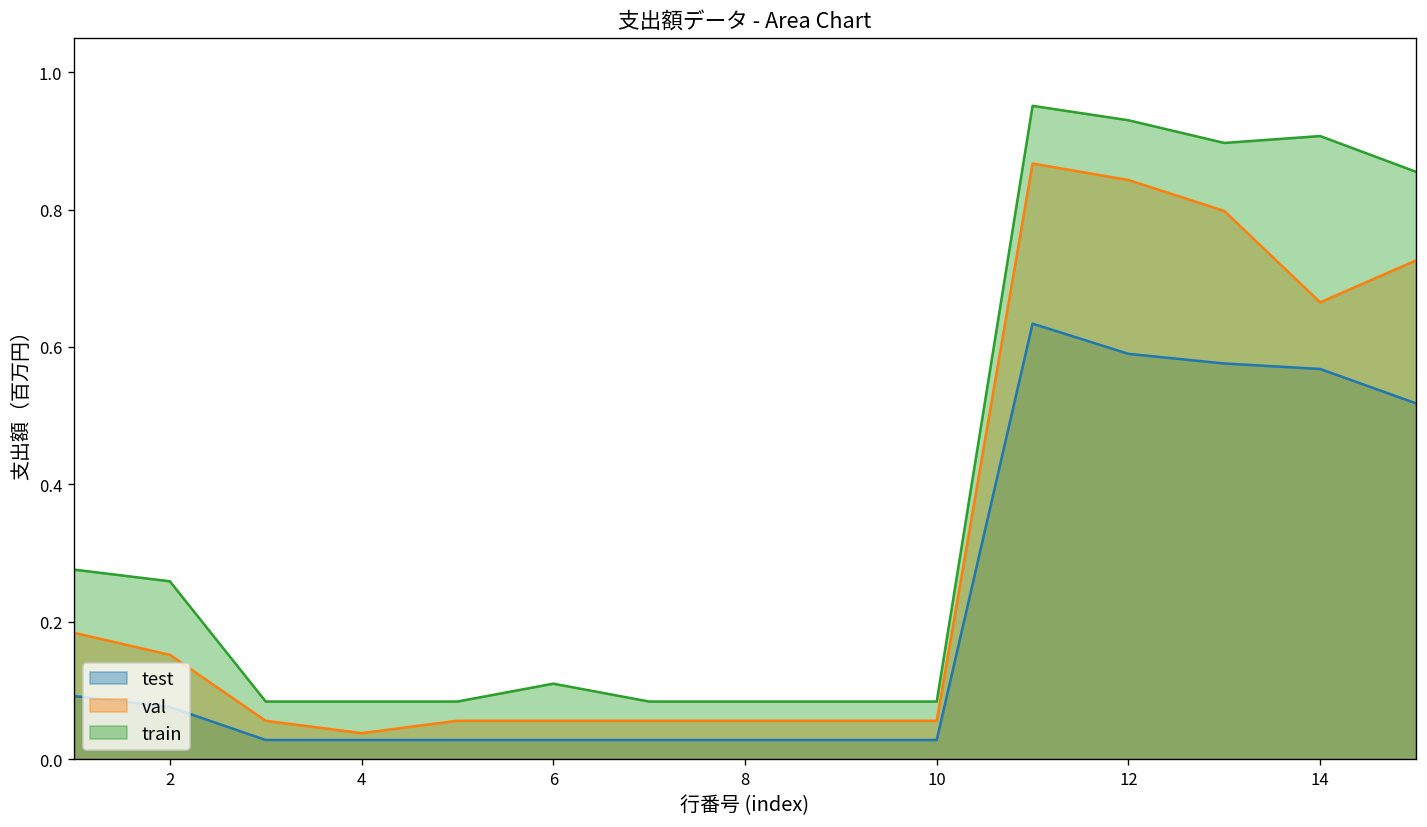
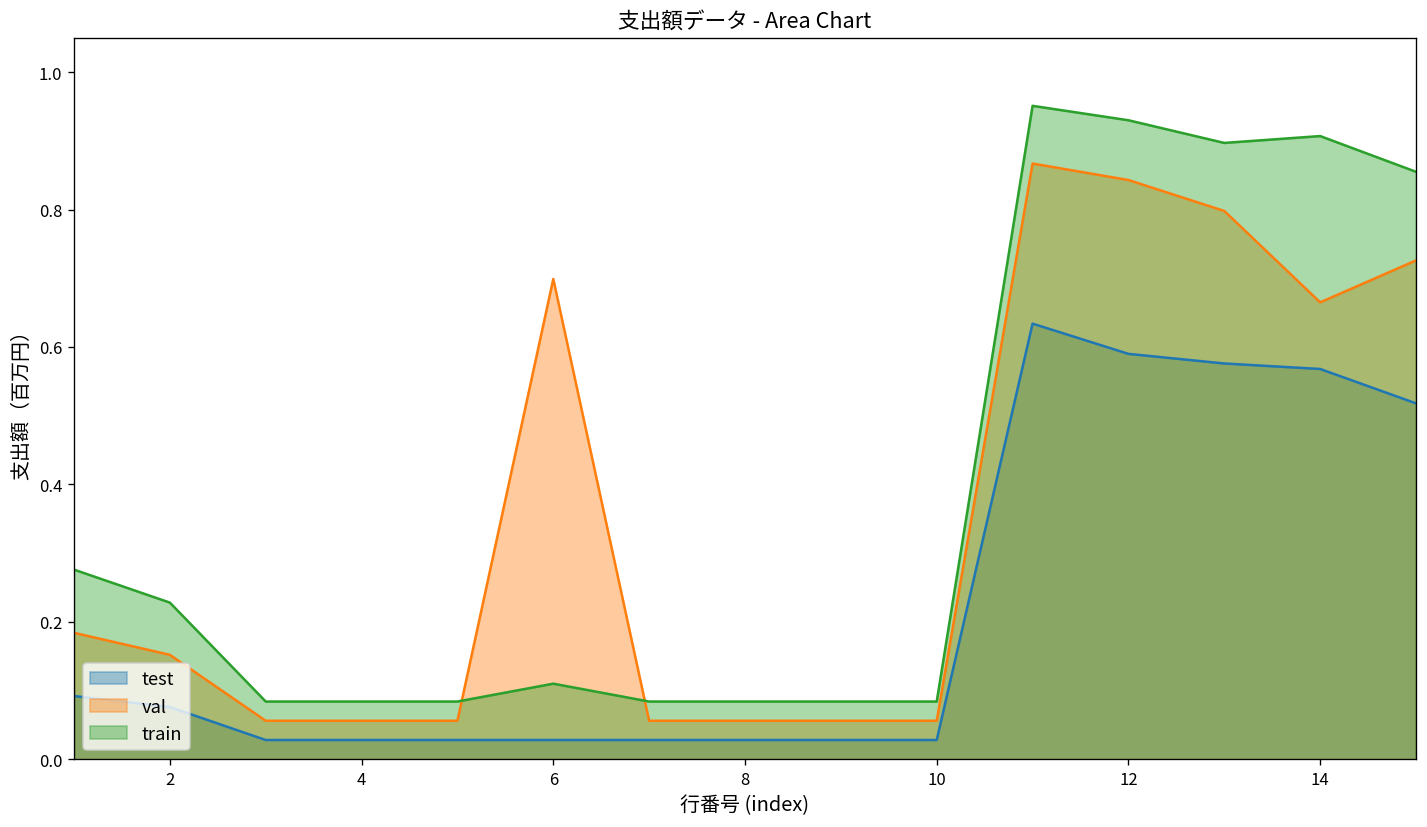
  {
    "test": {
      "4": 0.03,
      "6": 0.03,
      "8": 0.03,
      "10": 0.03,
      "12": 0.59,
      "14": 0.57
    },
    "val": {
      "2": 0.15,
-     "4": 0.04,
-     "6": 0.06,
+     "4": 0.06,
+     "6": 0.70,
      "8": 0.06,
      "10": 0.06,
      "12": 0.84,
      "14": 0.67
    },
    "train": {
-     "2": 0.26,
+     "2": 0.23,
      "4": 0.08,
      "6": 0.11,
      "8": 0.08,
      "10": 0.08,
      "12": 0.93,
      "14": 0.91
    }
  }
